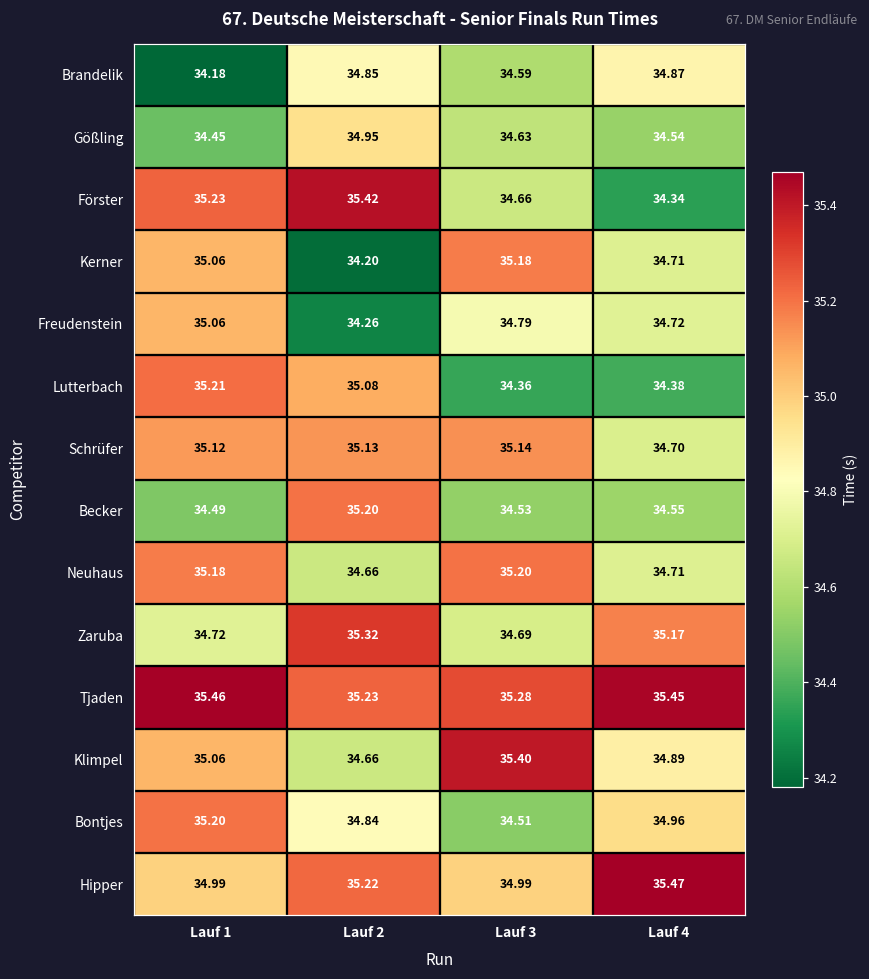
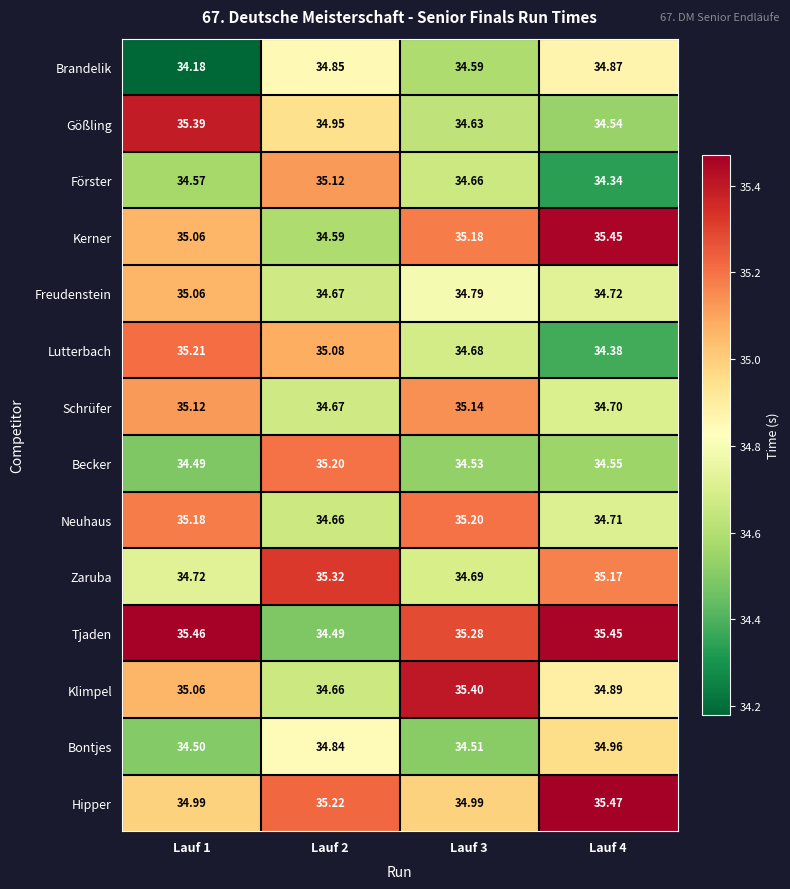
  {
    "Brandelik": {
      "Lauf 1": 34.18,
      "Lauf 2": 34.85,
      "Lauf 3": 34.59,
      "Lauf 4": 34.87
    },
    "Gößling": {
-     "Lauf 1": 34.45,
+     "Lauf 1": 35.39,
      "Lauf 2": 34.95,
      "Lauf 3": 34.63,
      "Lauf 4": 34.54
    },
    "Förster": {
-     "Lauf 1": 35.23,
-     "Lauf 2": 35.42,
+     "Lauf 1": 34.57,
+     "Lauf 2": 35.12,
      "Lauf 3": 34.66,
      "Lauf 4": 34.34
    },
    "Kerner": {
      "Lauf 1": 35.06,
-     "Lauf 2": 34.20,
+     "Lauf 2": 34.59,
      "Lauf 3": 35.18,
-     "Lauf 4": 34.71
+     "Lauf 4": 35.45
    },
    "Freudenstein": {
      "Lauf 1": 35.06,
-     "Lauf 2": 34.26,
+     "Lauf 2": 34.67,
      "Lauf 3": 34.79,
      "Lauf 4": 34.72
    },
    "Lutterbach": {
      "Lauf 1": 35.21,
      "Lauf 2": 35.08,
-     "Lauf 3": 34.36,
+     "Lauf 3": 34.68,
      "Lauf 4": 34.38
    },
    "Schrüfer": {
      "Lauf 1": 35.12,
-     "Lauf 2": 35.13,
+     "Lauf 2": 34.67,
      "Lauf 3": 35.14,
      "Lauf 4": 34.70
    },
    "Becker": {
      "Lauf 1": 34.49,
      "Lauf 2": 35.20,
      "Lauf 3": 34.53,
      "Lauf 4": 34.55
    },
    "Neuhaus": {
      "Lauf 1": 35.18,
      "Lauf 2": 34.66,
      "Lauf 3": 35.20,
      "Lauf 4": 34.71
    },
    "Zaruba": {
      "Lauf 1": 34.72,
      "Lauf 2": 35.32,
      "Lauf 3": 34.69,
      "Lauf 4": 35.17
    },
    "Tjaden": {
      "Lauf 1": 35.46,
-     "Lauf 2": 35.23,
+     "Lauf 2": 34.49,
      "Lauf 3": 35.28,
      "Lauf 4": 35.45
    },
    "Klimpel": {
      "Lauf 1": 35.06,
      "Lauf 2": 34.66,
      "Lauf 3": 35.40,
      "Lauf 4": 34.89
    },
    "Bontjes": {
-     "Lauf 1": 35.20,
+     "Lauf 1": 34.50,
      "Lauf 2": 34.84,
      "Lauf 3": 34.51,
      "Lauf 4": 34.96
    },
    "Hipper": {
      "Lauf 1": 34.99,
      "Lauf 2": 35.22,
      "Lauf 3": 34.99,
      "Lauf 4": 35.47
    }
  }
